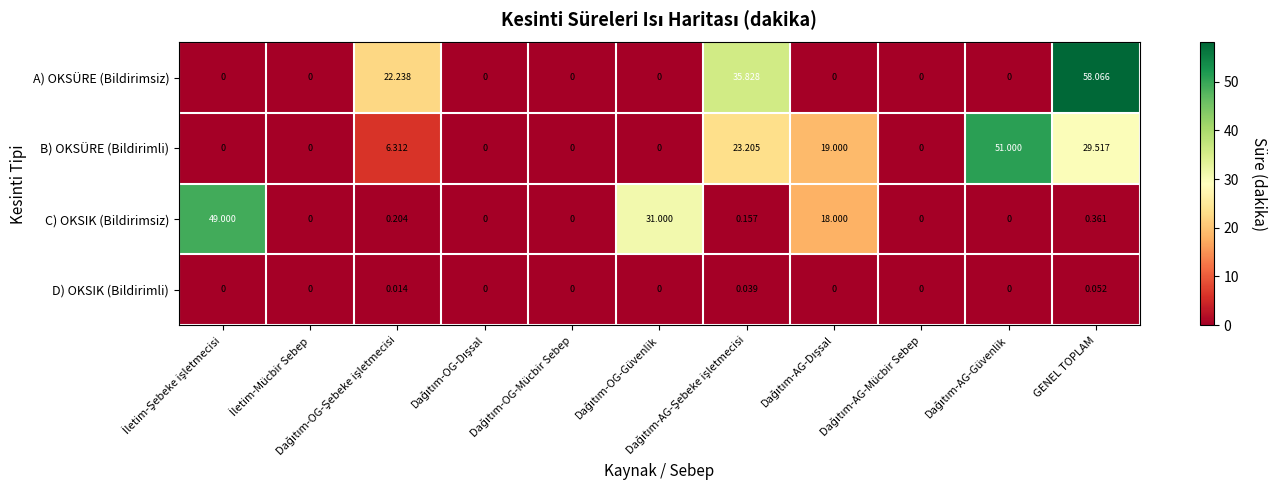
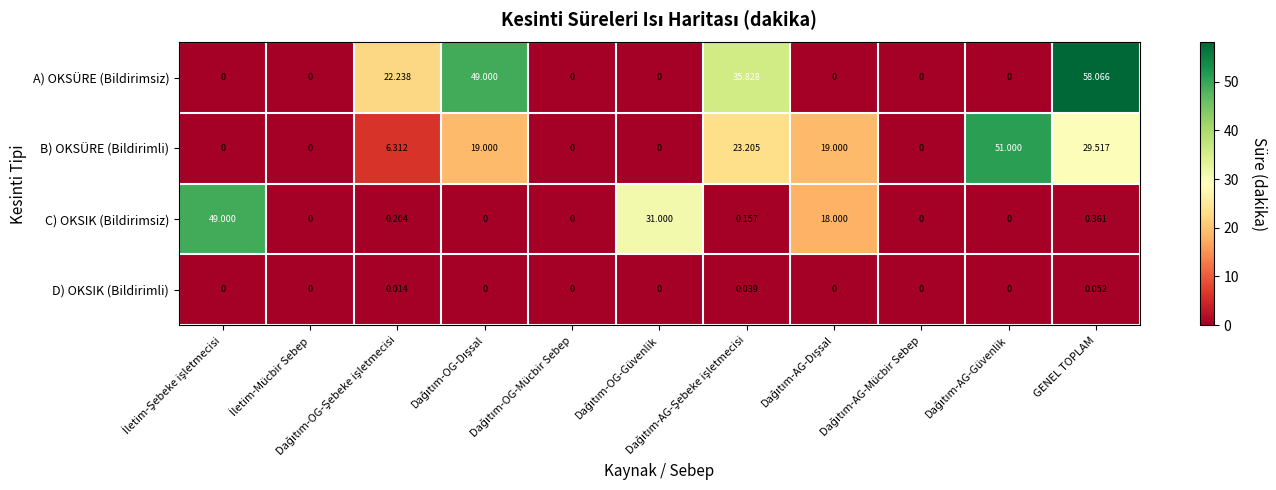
  {
    "A) OKSÜRE (Bildirimsiz)": {
      "İletim-Şebeke işletmecisi": 0,
      "İletim-Mücbir Sebep": 0,
      "Dağıtım-OG-Şebeke işletmecisi": 22.238,
-     "Dağıtım-OG-Dışsal": 0,
+     "Dağıtım-OG-Dışsal": 49.000,
      "Dağıtım-OG-Mücbir Sebep": 0,
      "Dağıtım-OG-Güvenlik": 0,
      "Dağıtım-AG-Şebeke işletmecisi": 35.828,
      "Dağıtım-AG-Dışsal": 0,
      "Dağıtım-AG-Mücbir Sebep": 0,
      "Dağıtım-AG-Güvenlik": 0,
      "GENEL TOPLAM": 58.066
    },
    "B) OKSÜRE (Bildirimli)": {
      "İletim-Şebeke işletmecisi": 0,
      "İletim-Mücbir Sebep": 0,
      "Dağıtım-OG-Şebeke işletmecisi": 6.312,
-     "Dağıtım-OG-Dışsal": 0,
+     "Dağıtım-OG-Dışsal": 19.000,
      "Dağıtım-OG-Mücbir Sebep": 0,
      "Dağıtım-OG-Güvenlik": 0,
      "Dağıtım-AG-Şebeke işletmecisi": 23.205,
      "Dağıtım-AG-Dışsal": 19.000,
      "Dağıtım-AG-Mücbir Sebep": 0,
      "Dağıtım-AG-Güvenlik": 51.000,
      "GENEL TOPLAM": 29.517
    },
    "C) OKSIK (Bildirimsiz)": {
      "İletim-Şebeke işletmecisi": 49.000,
      "İletim-Mücbir Sebep": 0,
      "Dağıtım-OG-Şebeke işletmecisi": 0.204,
      "Dağıtım-OG-Dışsal": 0,
      "Dağıtım-OG-Mücbir Sebep": 0,
      "Dağıtım-OG-Güvenlik": 31.000,
      "Dağıtım-AG-Şebeke işletmecisi": 0.157,
      "Dağıtım-AG-Dışsal": 18.000,
      "Dağıtım-AG-Mücbir Sebep": 0,
      "Dağıtım-AG-Güvenlik": 0,
      "GENEL TOPLAM": 0.361
    },
    "D) OKSIK (Bildirimli)": {
      "İletim-Şebeke işletmecisi": 0,
      "İletim-Mücbir Sebep": 0,
      "Dağıtım-OG-Şebeke işletmecisi": 0.014,
      "Dağıtım-OG-Dışsal": 0,
      "Dağıtım-OG-Mücbir Sebep": 0,
      "Dağıtım-OG-Güvenlik": 0,
      "Dağıtım-AG-Şebeke işletmecisi": 0.039,
      "Dağıtım-AG-Dışsal": 0,
      "Dağıtım-AG-Mücbir Sebep": 0,
      "Dağıtım-AG-Güvenlik": 0,
      "GENEL TOPLAM": 0.052
    }
  }
